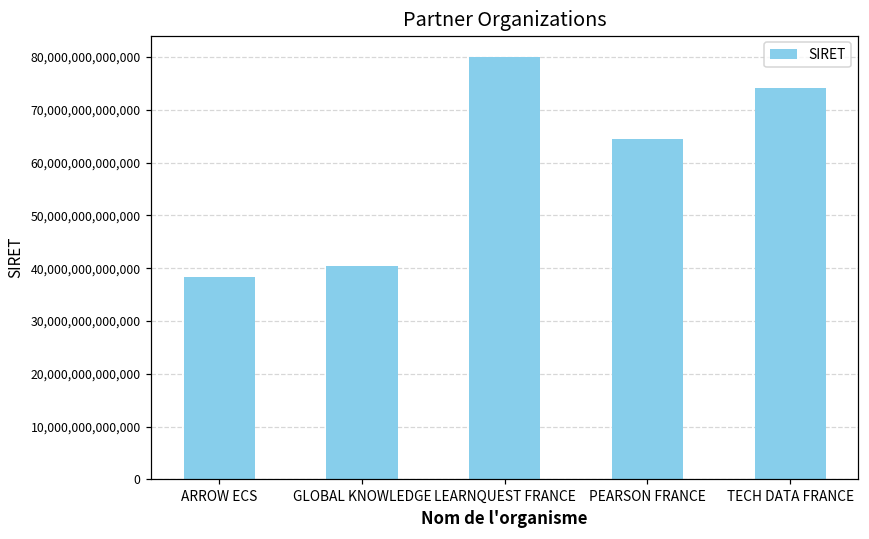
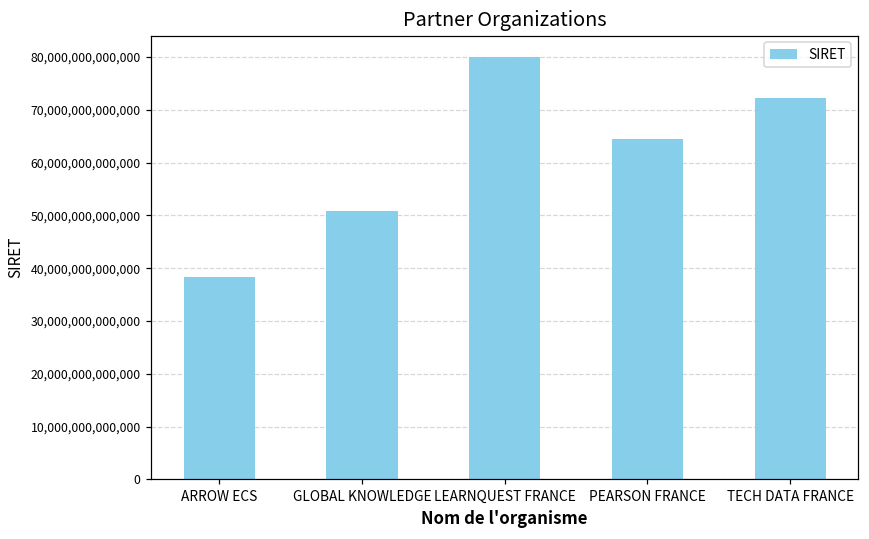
  {
    "ARROW ECS": "38,000,000,000,000",
-   "GLOBAL KNOWLEDGE": "40,000,000,000,000",
+   "GLOBAL KNOWLEDGE": "51,000,000,000,000",
    "LEARNQUEST FRANCE": "80,000,000,000,000",
    "PEARSON FRANCE": "64,000,000,000,000",
-   "TECH DATA FRANCE": "74,000,000,000,000"
+   "TECH DATA FRANCE": "72,000,000,000,000"
  }
